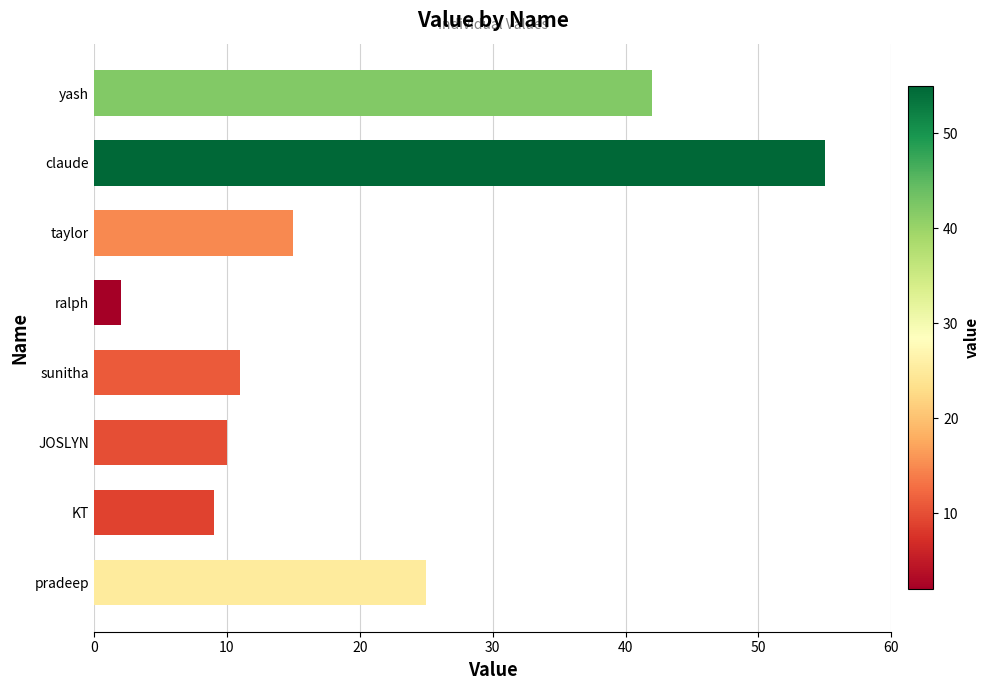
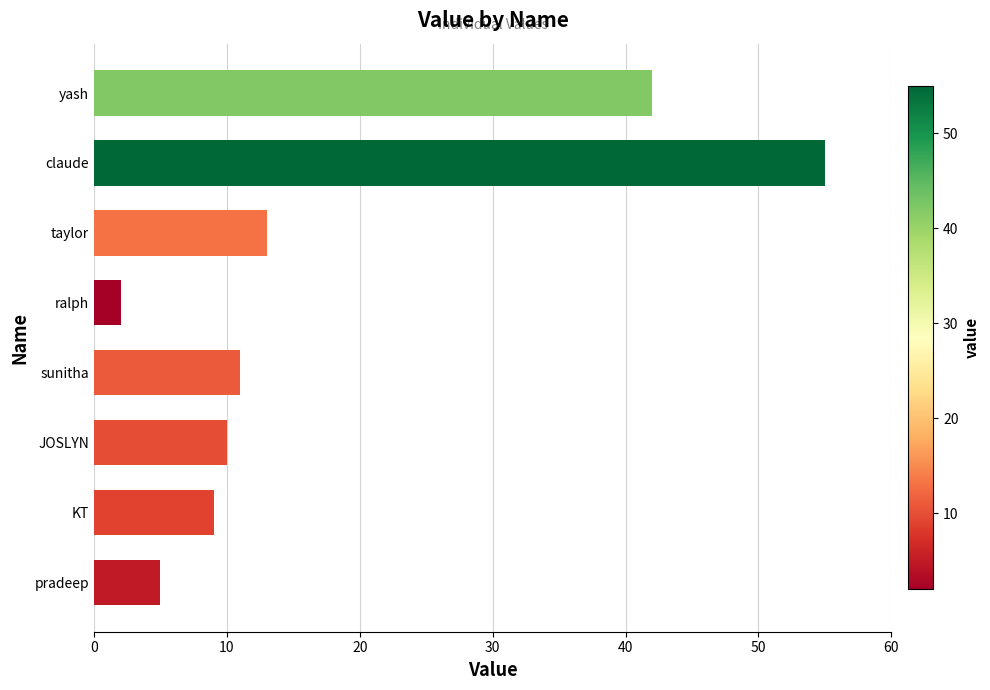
  {
    "yash": 42,
    "claude": 55,
-   "taylor": 15,
+   "taylor": 13,
    "ralph": 2,
    "sunitha": 11,
    "JOSLYN": 10,
    "KT": 9,
-   "pradeep": 25
+   "pradeep": 5
  }
